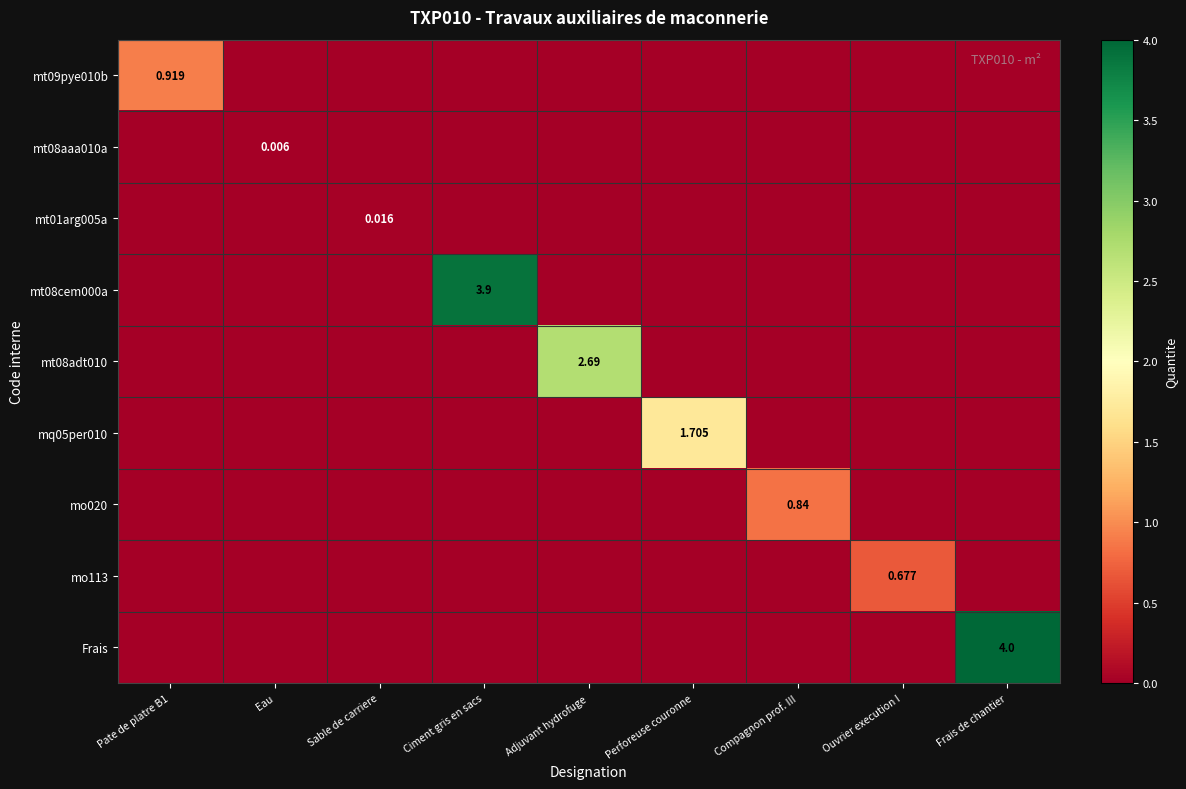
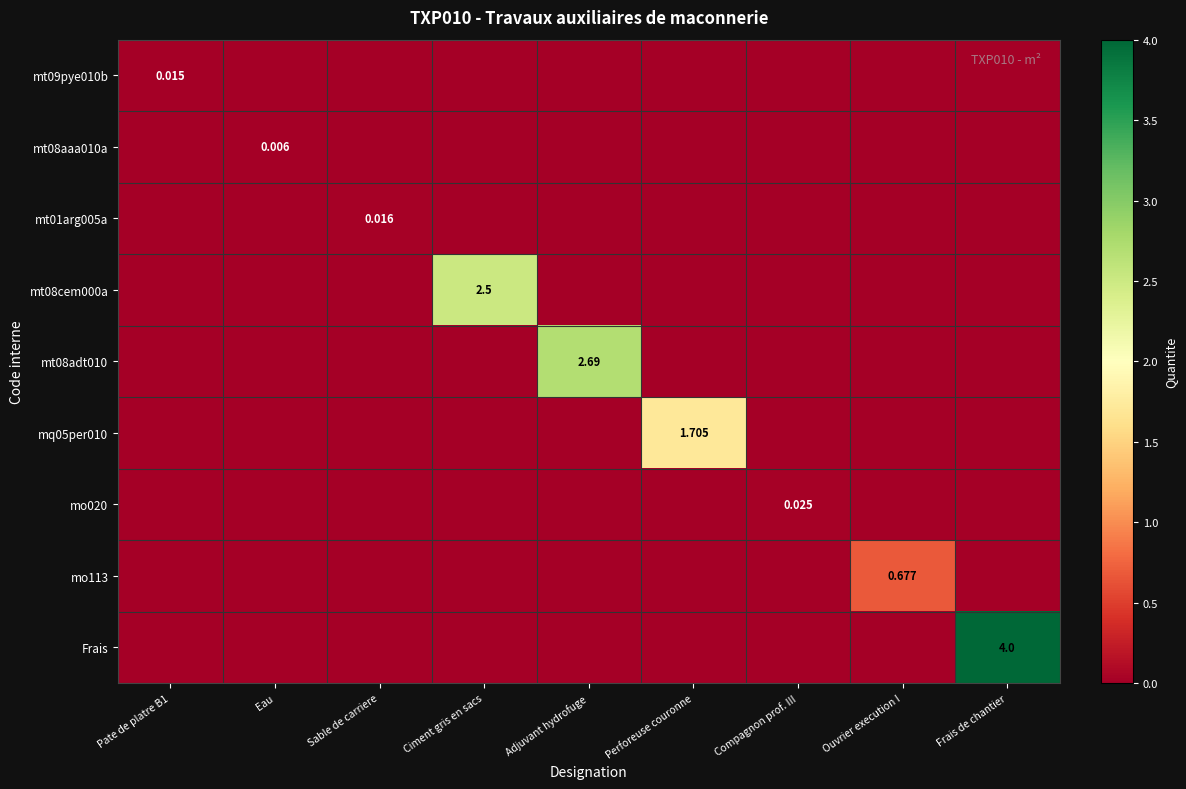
  {
    "mt09pye010b": {
-     "Pate de platre B1": 0.919
+     "Pate de platre B1": 0.015
    },
    "mt08aaa010a": {
      "Eau": 0.006
    },
    "mt01arg005a": {
      "Sable de carriere": 0.016
    },
    "mt08cem000a": {
-     "Ciment gris en sacs": 3.9
+     "Ciment gris en sacs": 2.5
    },
    "mt08adt010": {
      "Adjuvant hydrofuge": 2.69
    },
    "mq05per010": {
      "Perforeuse couronne": 1.705
    },
    "mo020": {
-     "Compagnon prof. III": 0.84
+     "Compagnon prof. III": 0.025
    },
    "mo113": {
      "Ouvrier execution I": 0.677
    },
    "Frais": {
      "Frais de chantier": 4.0
    }
  }
